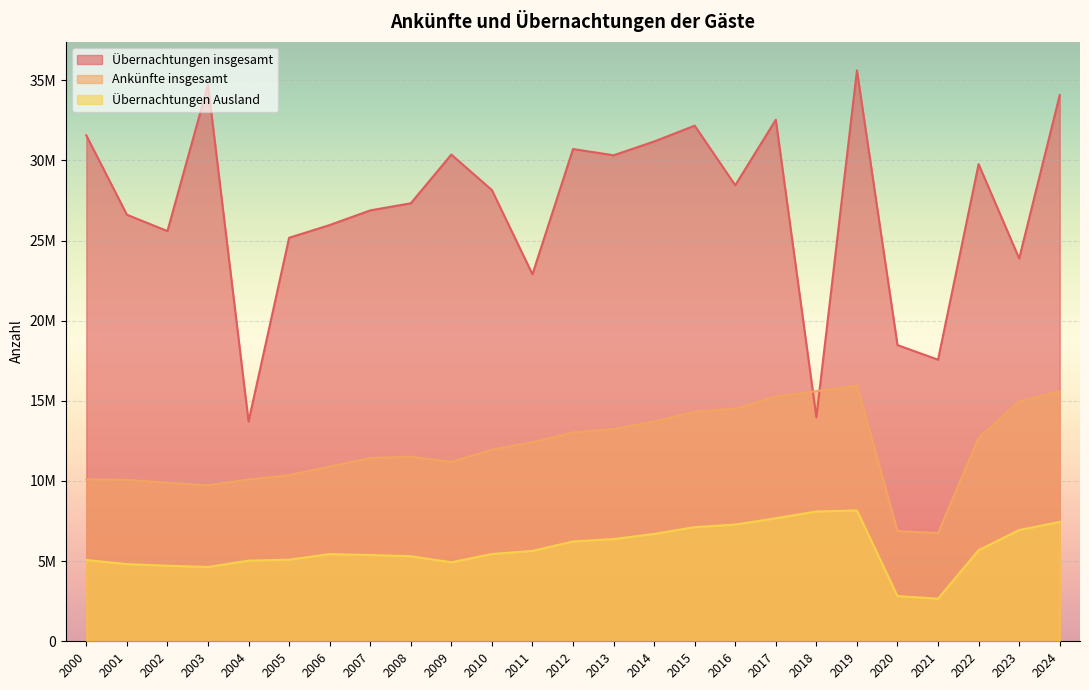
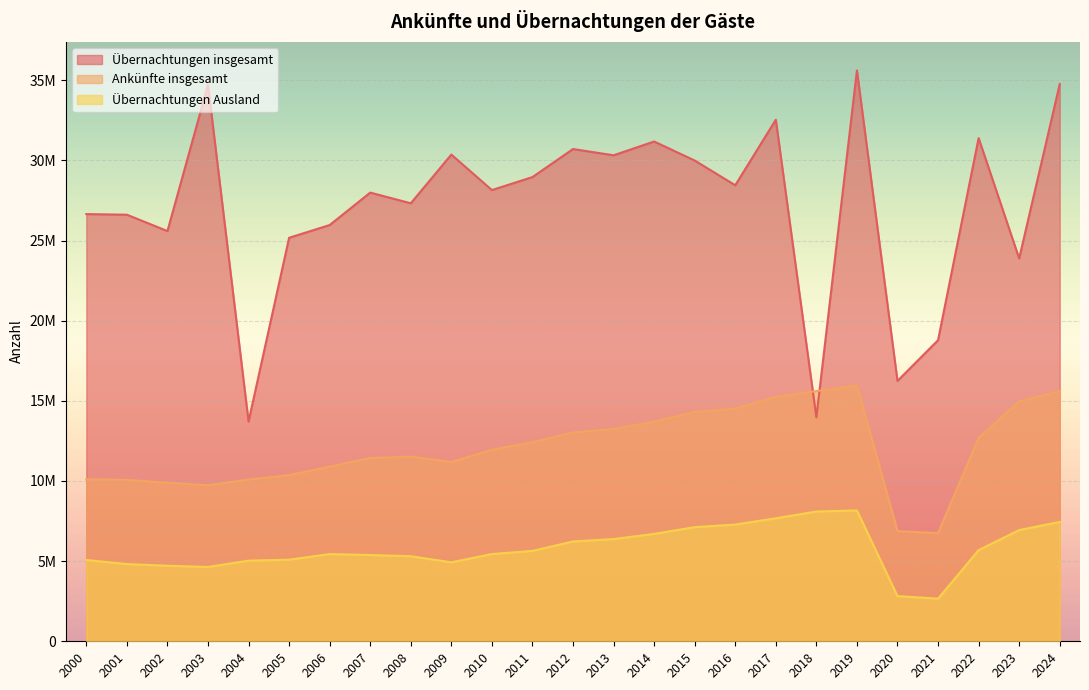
  {
    "Übernachtungen insgesamt": {
-     "2000": 31600000,
+     "2000": 26700000,
      "2001": 26600000,
      "2002": 25600000,
      "2004": 13700000,
      "2005": 25200000,
      "2006": 26000000,
-     "2007": 26900000,
+     "2007": 28000000,
      "2008": 27300000,
      "2009": 30400000,
      "2010": 28200000,
-     "2011": 22900000,
+     "2011": 29000000,
      "2012": 30700000,
      "2013": 30300000,
      "2014": 31200000,
-     "2015": 32200000,
+     "2015": 30000000,
      "2016": 28500000,
      "2017": 32500000,
      "2018": 14000000,
      "2019": 35600000,
-     "2020": 18500000,
-     "2021": 17600000,
-     "2022": 29800000,
+     "2020": 16200000,
+     "2021": 18800000,
+     "2022": 31400000,
      "2023": 23900000,
-     "2024": 34100000
+     "2024": 34800000
    }
  }
